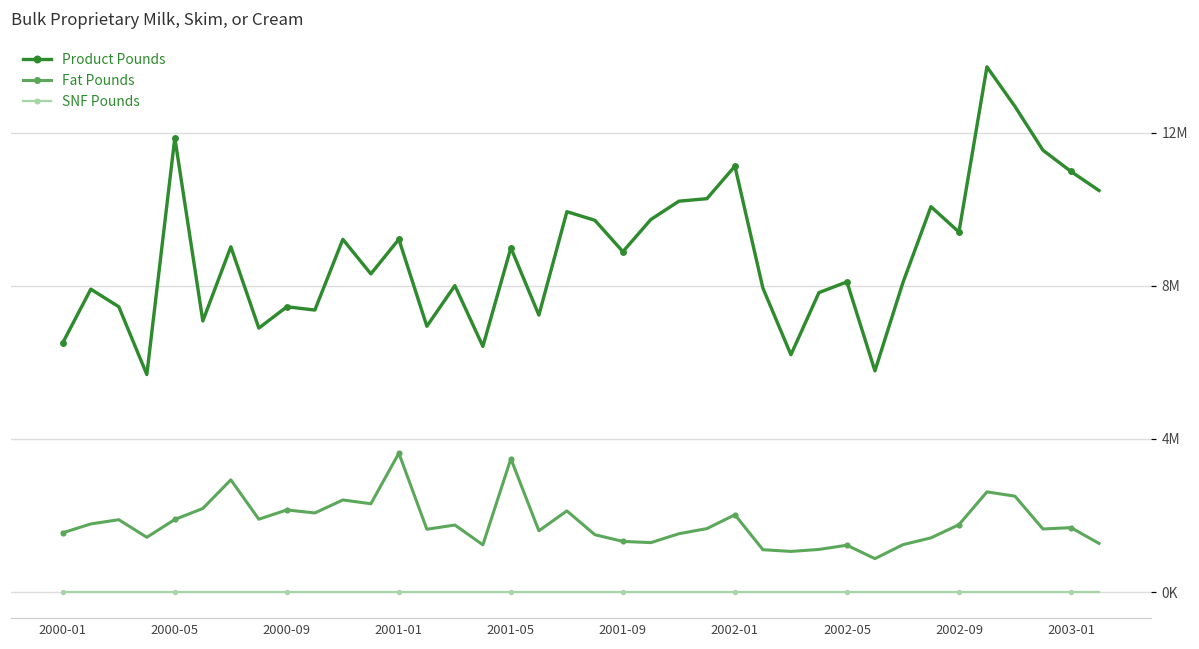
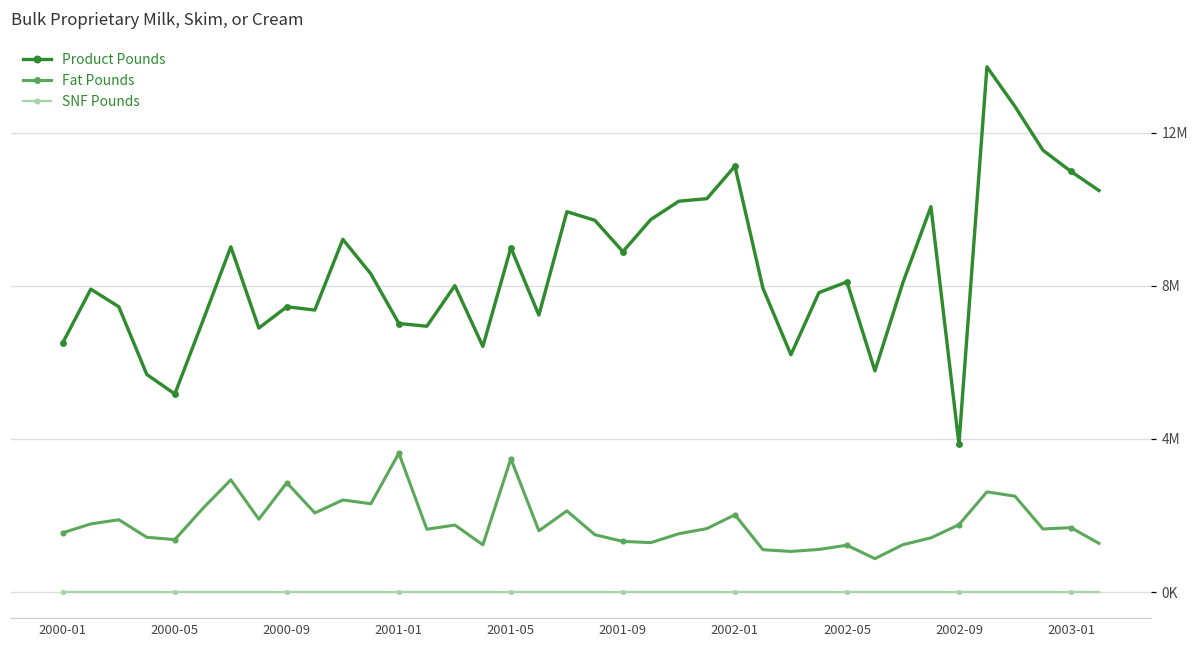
  {
    "Product Pounds": {
      "2000-01": 6500000,
-     "2000-05": 11900000,
+     "2000-05": 5200000,
      "2000-09": 7500000,
-     "2001-01": 9200000,
+     "2001-01": 7000000,
      "2001-05": 9000000,
      "2001-09": 8900000,
      "2002-01": 11100000,
      "2002-05": 8100000,
-     "2002-09": 9400000,
+     "2002-09": 3900000,
      "2003-01": 11000000
    },
    "Fat Pounds": {
      "2000-01": 1500000,
-     "2000-05": 1900000,
-     "2000-09": 2100000,
+     "2000-05": 1400000,
+     "2000-09": 2900000,
      "2001-01": 3600000,
      "2001-05": 3500000,
      "2001-09": 1300000,
      "2002-01": 2000000,
      "2002-05": 1200000,
      "2002-09": 1800000,
      "2003-01": 1700000
    },
    "SNF Pounds": {
      "2000-01": 0,
      "2000-05": 0,
      "2000-09": 0,
      "2001-01": 0,
      "2001-05": 0,
      "2001-09": 0,
      "2002-01": 0,
      "2002-05": 0,
      "2002-09": 0,
      "2003-01": 0
    }
  }
